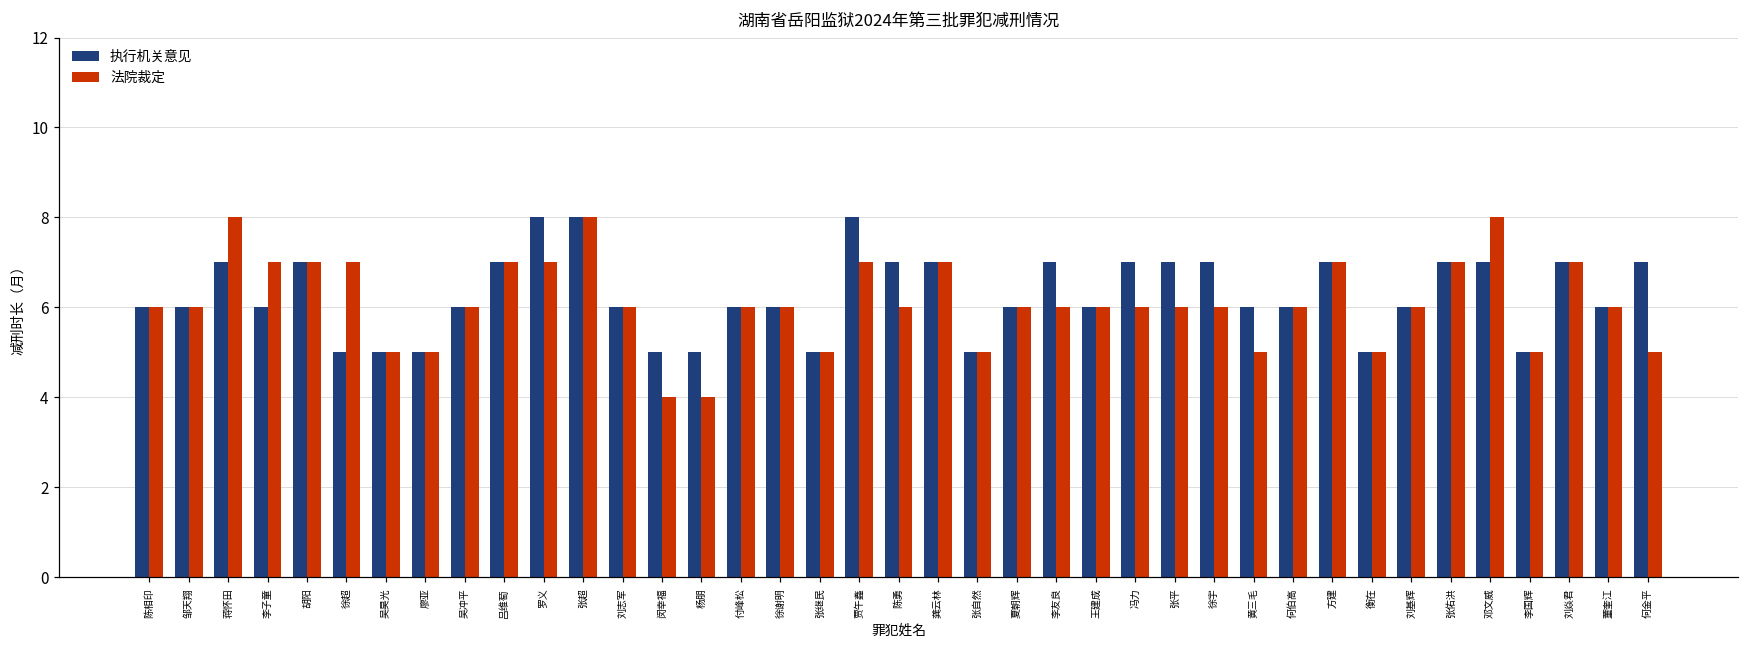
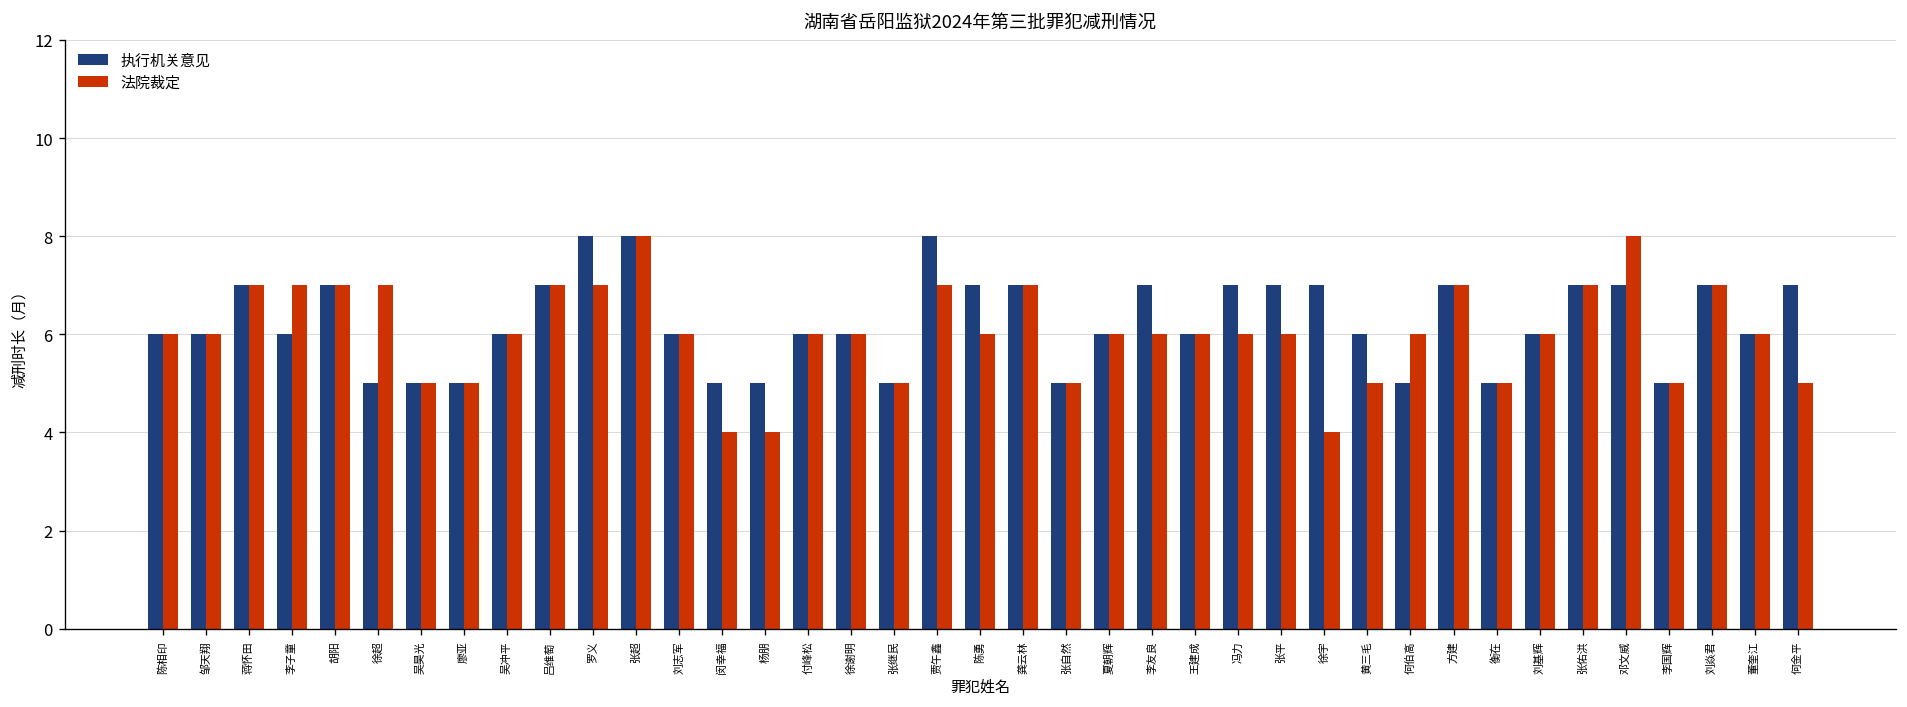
  {
    "执行机关意见": {
      "陈相印": 6,
      "邹天翔": 6,
      "蒋怀田": 7,
      "李子童": 6,
      "胡阳": 7,
      "徐超": 5,
      "吴昊光": 5,
      "廖亚": 5,
      "吴冲平": 6,
      "吕维萄": 7,
      "罗义": 8,
      "张超": 8,
      "刘志军": 6,
      "闵幸福": 5,
      "杨朋": 5,
      "付峰松": 6,
      "徐谢明": 6,
      "张继民": 5,
      "贾午鑫": 8,
      "陈勇": 7,
      "龚云林": 7,
      "张自然": 5,
      "夏朝辉": 6,
      "李友良": 7,
      "王建成": 6,
      "冯力": 7,
      "张平": 7,
      "徐宇": 7,
      "黄三毛": 6,
-     "何伯高": 6,
+     "何伯高": 5,
      "方建": 7,
      "衡在": 5,
      "刘基辉": 6,
      "张佑洪": 7,
      "邓文威": 7,
      "李国辉": 5,
      "刘焱君": 7,
      "董奎江": 6,
      "何金平": 7
    },
    "法院裁定": {
      "陈相印": 6,
      "邹天翔": 6,
-     "蒋怀田": 8,
+     "蒋怀田": 7,
      "李子童": 7,
      "胡阳": 7,
      "徐超": 7,
      "吴昊光": 5,
      "廖亚": 5,
      "吴冲平": 6,
      "吕维萄": 7,
      "罗义": 7,
      "张超": 8,
      "刘志军": 6,
      "闵幸福": 4,
      "杨朋": 4,
      "付峰松": 6,
      "徐谢明": 6,
      "张继民": 5,
      "贾午鑫": 7,
      "陈勇": 6,
      "龚云林": 7,
      "张自然": 5,
      "夏朝辉": 6,
      "李友良": 6,
      "王建成": 6,
      "冯力": 6,
      "张平": 6,
-     "徐宇": 6,
+     "徐宇": 4,
      "黄三毛": 5,
      "何伯高": 6,
      "方建": 7,
      "衡在": 5,
      "刘基辉": 6,
      "张佑洪": 7,
      "邓文威": 8,
      "李国辉": 5,
      "刘焱君": 7,
      "董奎江": 6,
      "何金平": 5
    }
  }
